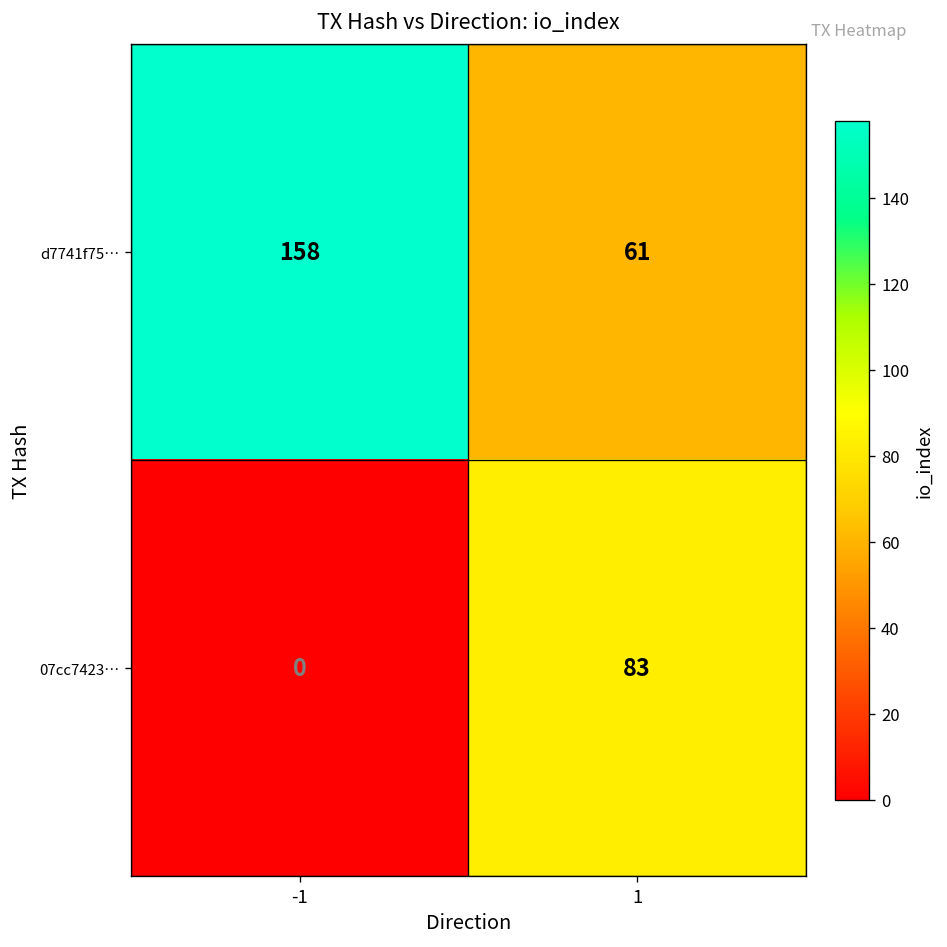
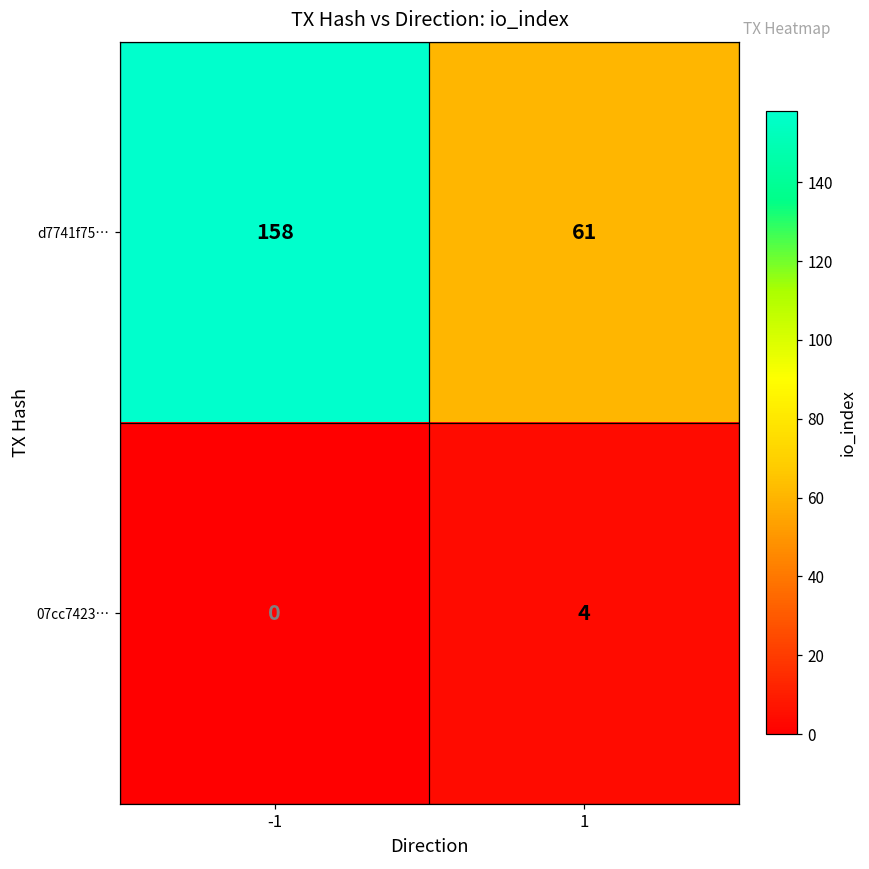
  {
    "d7741f75…": {
      "-1": 158,
      "1": 61
    },
    "07cc7423…": {
      "-1": 0,
-     "1": 83
+     "1": 4
    }
  }
